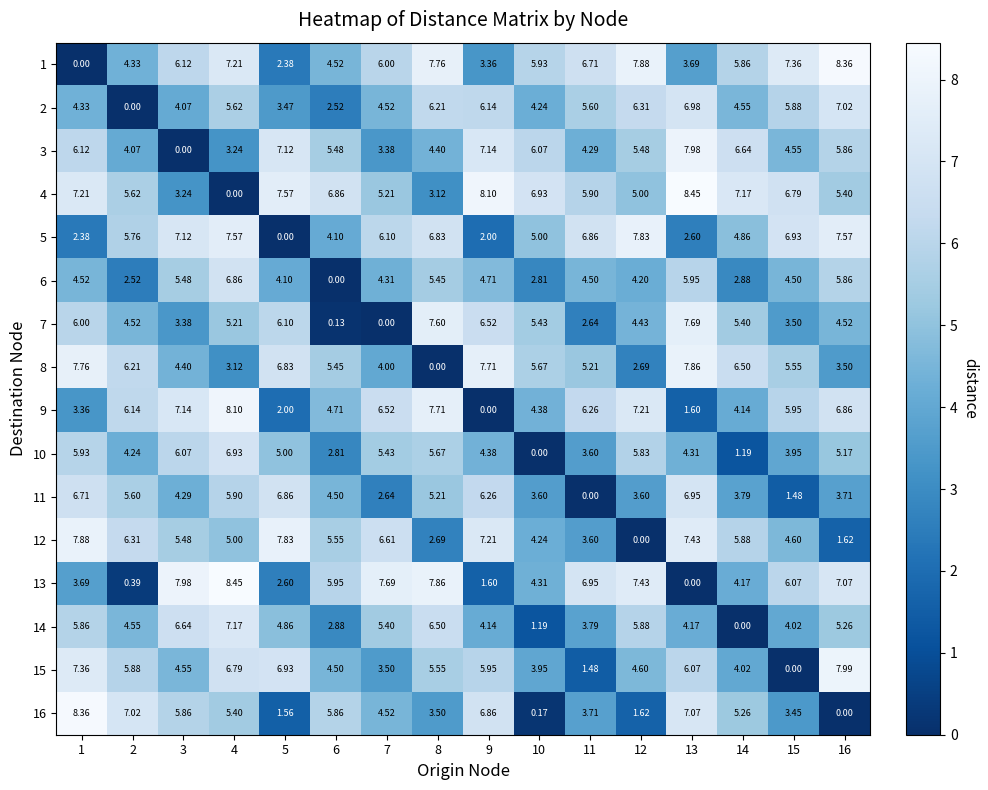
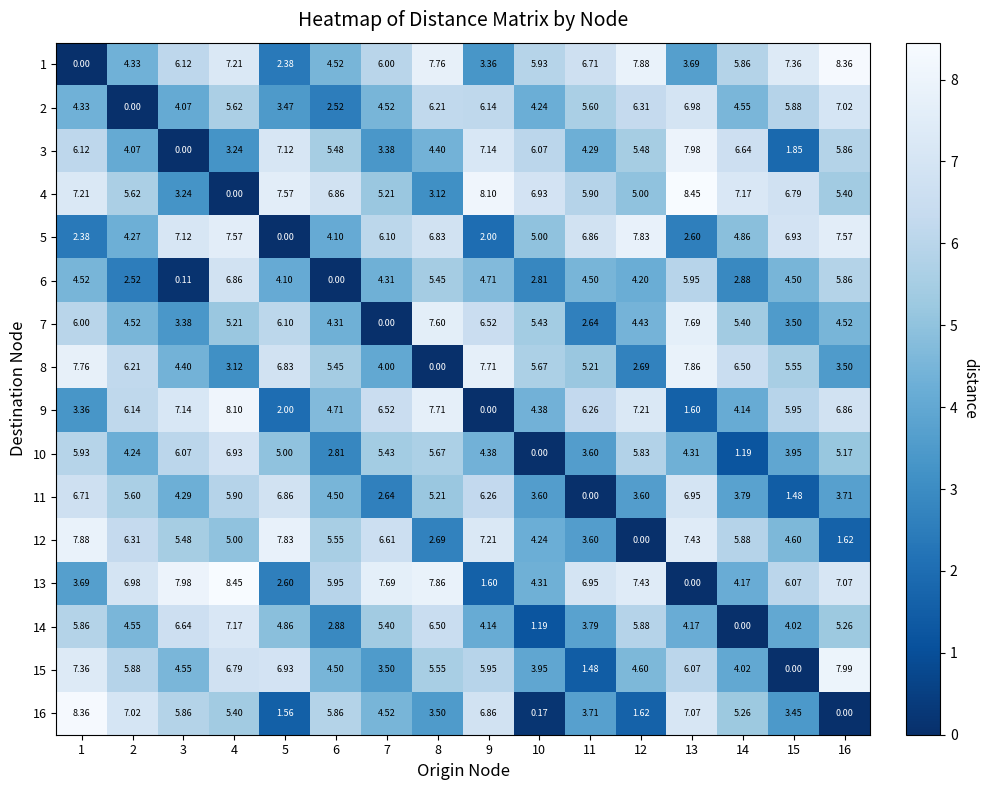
  {
    "3": {
      "1": 6.12,
      "2": 4.07,
      "3": 0.00,
      "4": 3.24,
      "5": 7.12,
      "6": 5.48,
      "7": 3.38,
      "8": 4.40,
      "9": 7.14,
      "10": 6.07,
      "11": 4.29,
      "12": 5.48,
      "13": 7.98,
      "14": 6.64,
-     "15": 4.55,
+     "15": 1.85,
      "16": 5.86
    },
    "5": {
      "1": 2.38,
-     "2": 5.76,
+     "2": 4.27,
      "3": 7.12,
      "4": 7.57,
      "5": 0.00,
      "6": 4.10,
      "7": 6.10,
      "8": 6.83,
      "9": 2.00,
      "10": 5.00,
      "11": 6.86,
      "12": 7.83,
      "13": 2.60,
      "14": 4.86,
      "15": 6.93,
      "16": 7.57
    },
    "6": {
      "1": 4.52,
      "2": 2.52,
-     "3": 5.48,
+     "3": 0.11,
      "4": 6.86,
      "5": 4.10,
      "6": 0.00,
      "7": 4.31,
      "8": 5.45,
      "9": 4.71,
      "10": 2.81,
      "11": 4.50,
      "12": 4.20,
      "13": 5.95,
      "14": 2.88,
      "15": 4.50,
      "16": 5.86
    },
    "7": {
      "1": 6.00,
      "2": 4.52,
      "3": 3.38,
      "4": 5.21,
      "5": 6.10,
-     "6": 0.13,
+     "6": 4.31,
      "7": 0.00,
      "8": 7.60,
      "9": 6.52,
      "10": 5.43,
      "11": 2.64,
      "12": 4.43,
      "13": 7.69,
      "14": 5.40,
      "15": 3.50,
      "16": 4.52
    },
    "13": {
      "1": 3.69,
-     "2": 0.39,
+     "2": 6.98,
      "3": 7.98,
      "4": 8.45,
      "5": 2.60,
      "6": 5.95,
      "7": 7.69,
      "8": 7.86,
      "9": 1.60,
      "10": 4.31,
      "11": 6.95,
      "12": 7.43,
      "13": 0.00,
      "14": 4.17,
      "15": 6.07,
      "16": 7.07
    }
  }
